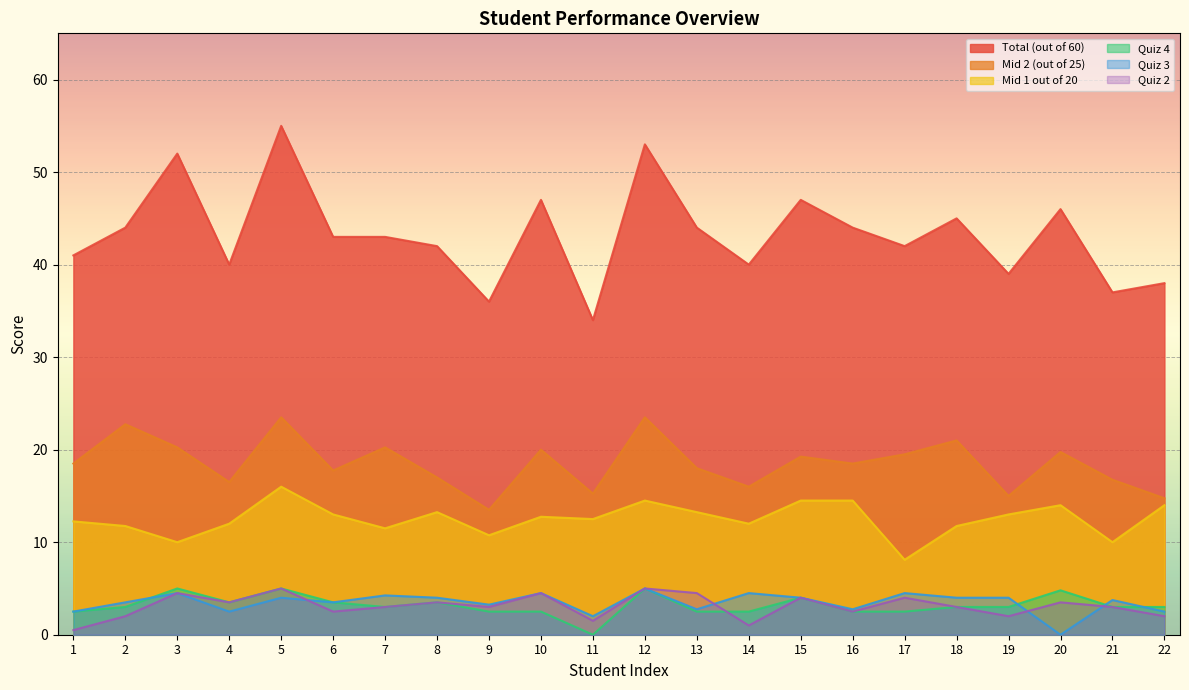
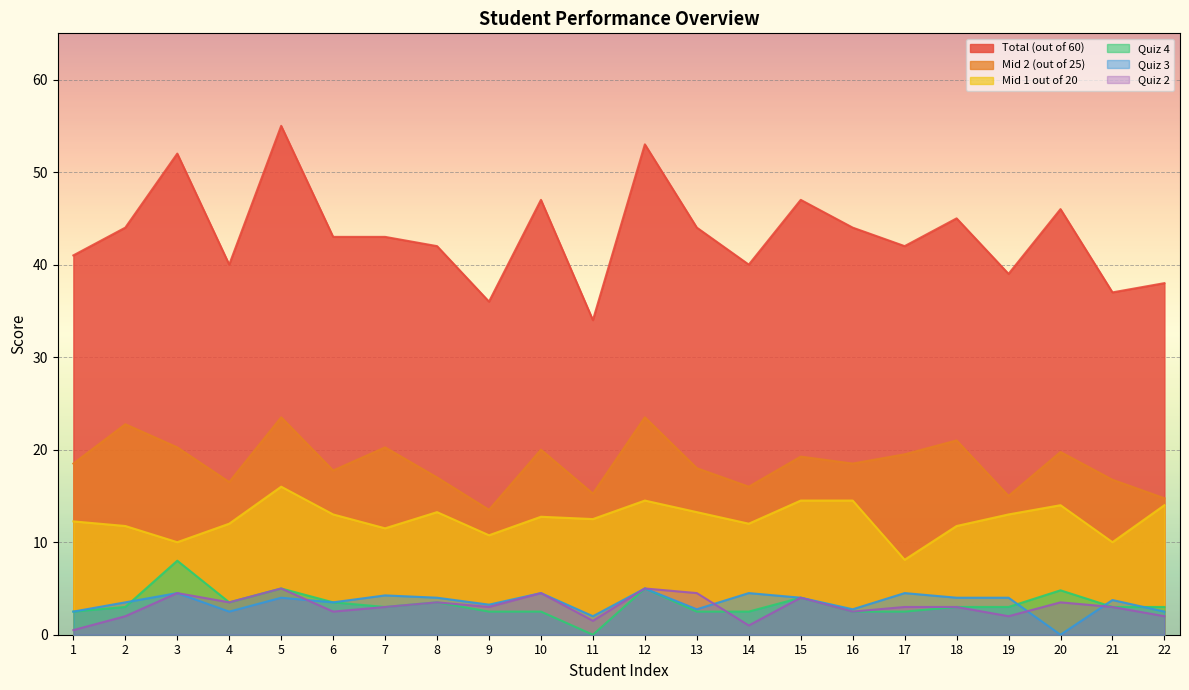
  {
    "Mid 1 out of 20": {
      "1": 12,
      "2": 12,
      "3": 10,
      "4": 12,
      "5": 16,
      "6": 13,
      "7": 12,
      "8": 13,
      "9": 11,
      "10": 13,
      "11": 13,
      "12": 15,
      "13": 13,
      "14": 12,
      "15": 15,
      "16": 15,
      "17": 8,
      "18": 12,
      "19": 13,
      "20": 14,
      "21": 10,
      "22": 14
    },
    "Quiz 4": {
      "2": 3,
-     "3": 5,
+     "3": 8,
      "9": 3,
      "10": 3,
      "11": 0,
      "14": 3,
      "17": 3,
      "19": 3,
      "20": 5,
      "22": 3
    },
    "Quiz 3": {
      "2": 4,
      "4": 3,
      "5": 4,
      "7": 4,
      "8": 4,
      "11": 2,
      "14": 5,
      "17": 5,
      "18": 4,
      "19": 4,
      "20": 0,
      "21": 4,
      "22": 3
    },
    "Quiz 2": {
      "1": 1,
      "2": 2,
      "6": 3,
      "11": 2,
      "13": 5,
      "14": 1,
-     "17": 4,
+     "17": 3,
      "19": 2,
      "20": 4,
      "22": 2
    }
  }
